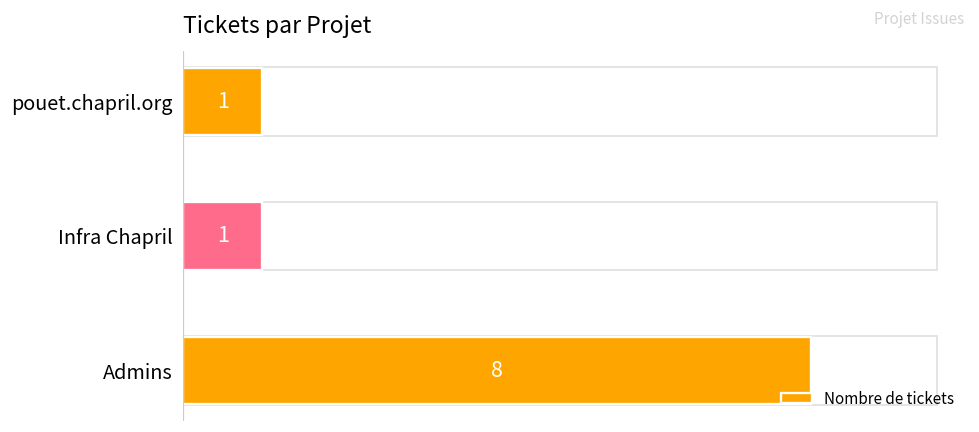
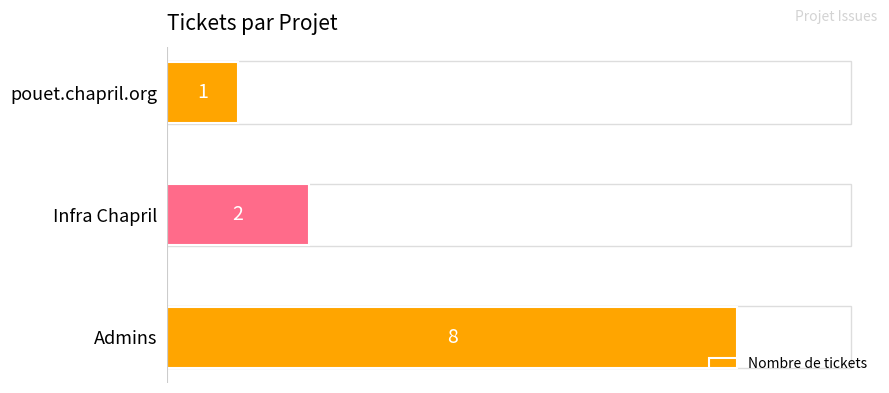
  {
    "pouet.chapril.org": 1,
-   "Infra Chapril": 1,
+   "Infra Chapril": 2,
    "Admins": 8
  }
